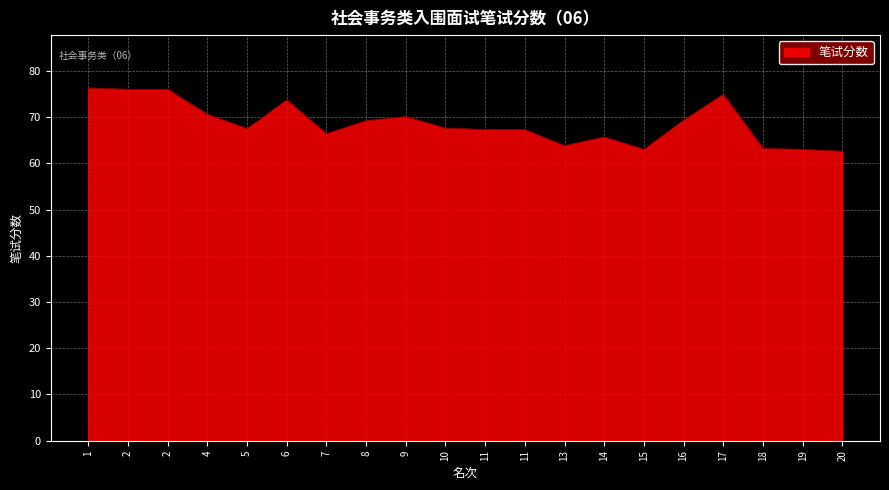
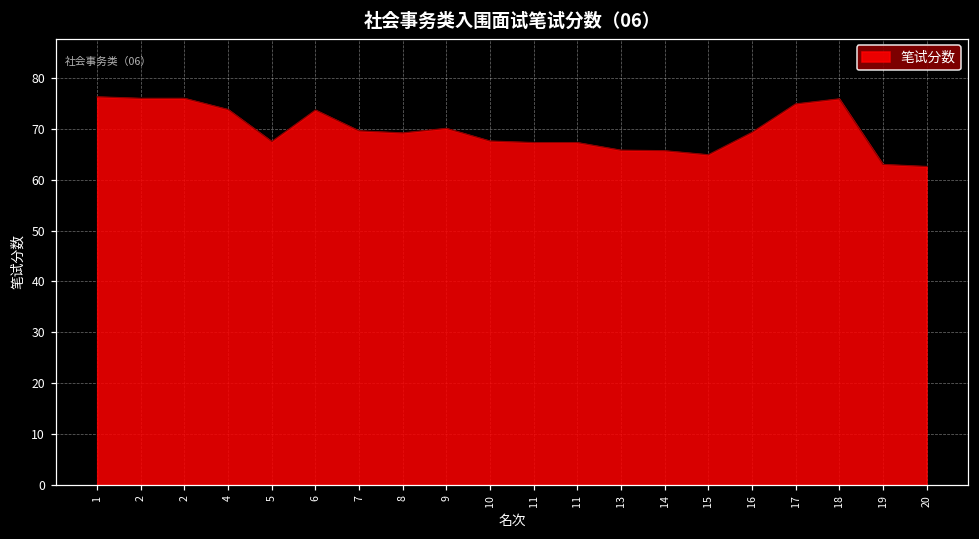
  {
    "1": 76,
-   "4": 71,
+   "4": 74,
    "5": 68,
    "6": 74,
-   "7": 66,
+   "7": 70,
    "8": 69,
    "9": 70,
    "10": 68,
-   "13": 64,
+   "13": 66,
    "14": 66,
-   "15": 63,
+   "15": 65,
    "16": 69,
    "17": 75,
-   "18": 63,
+   "18": 76,
    "19": 63,
    "20": 63
  }
